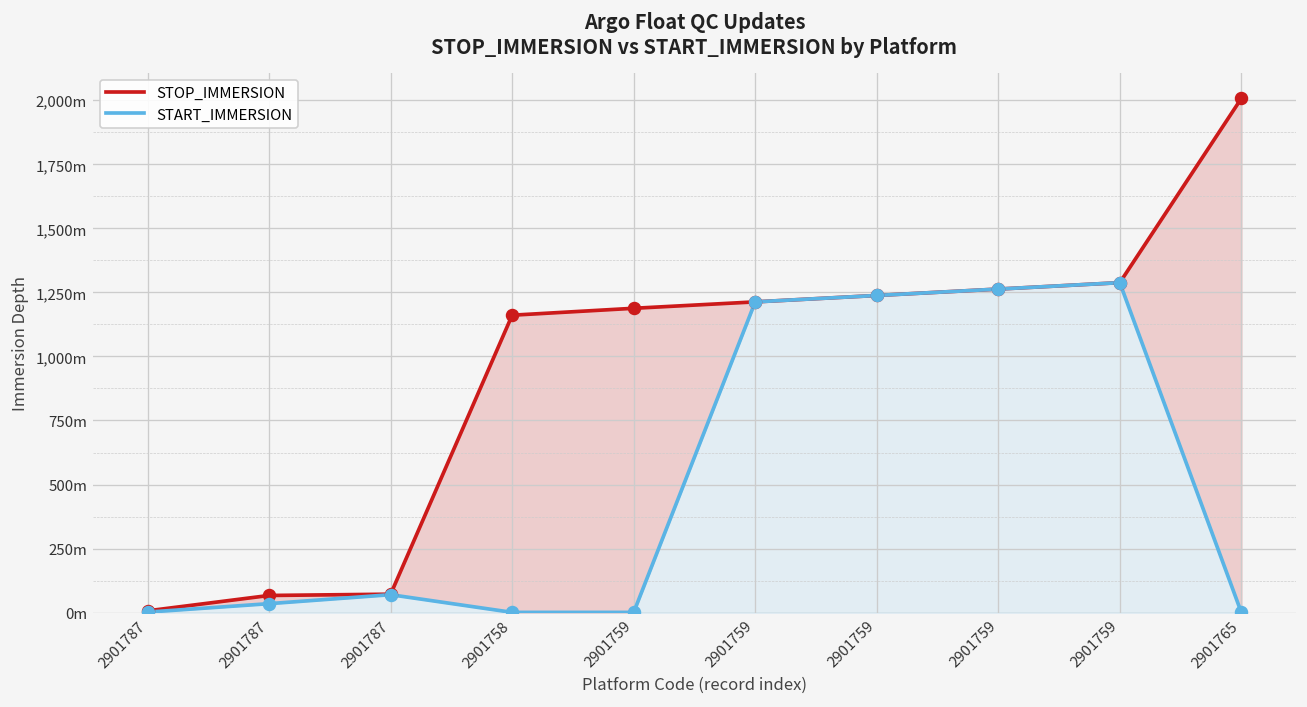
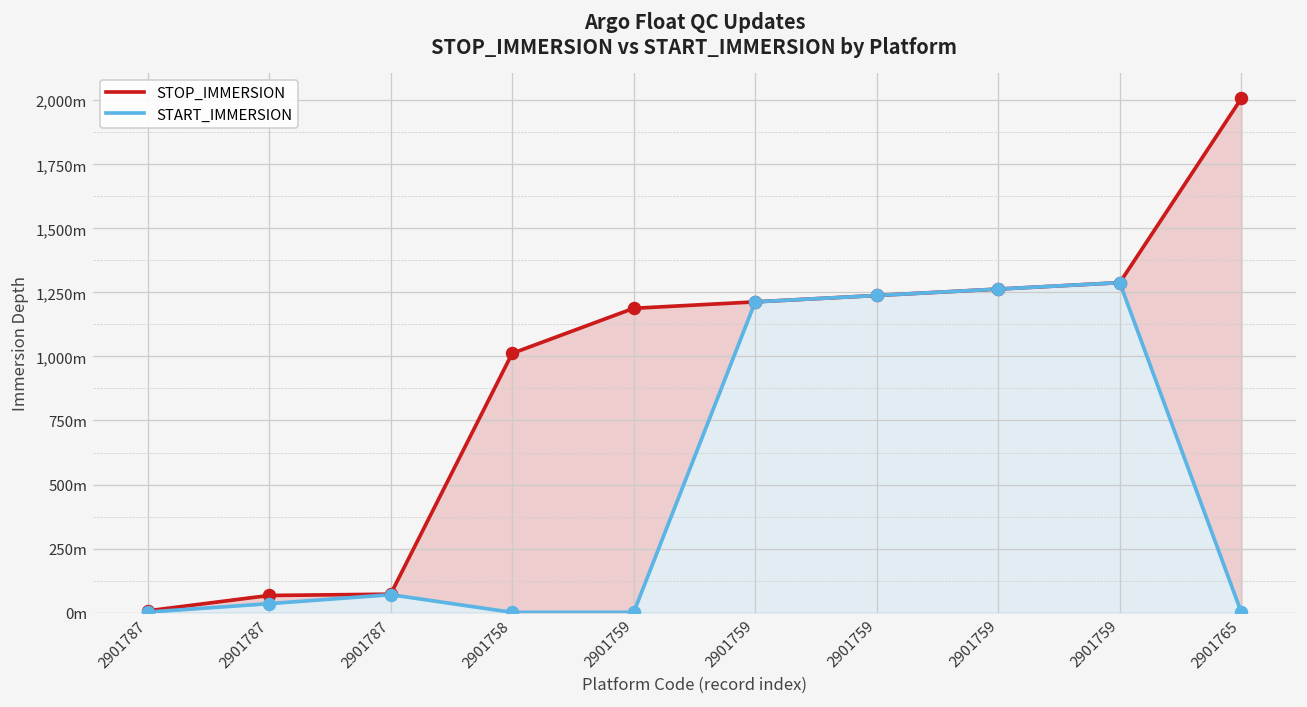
  {
    "STOP_IMMERSION": {
-     "2901758": "1,160m",
+     "2901758": "1,010m",
      "2901765": "2,010m"
    },
    "START_IMMERSION": {
      "2901758": "0m",
      "2901765": "0m"
    }
  }
